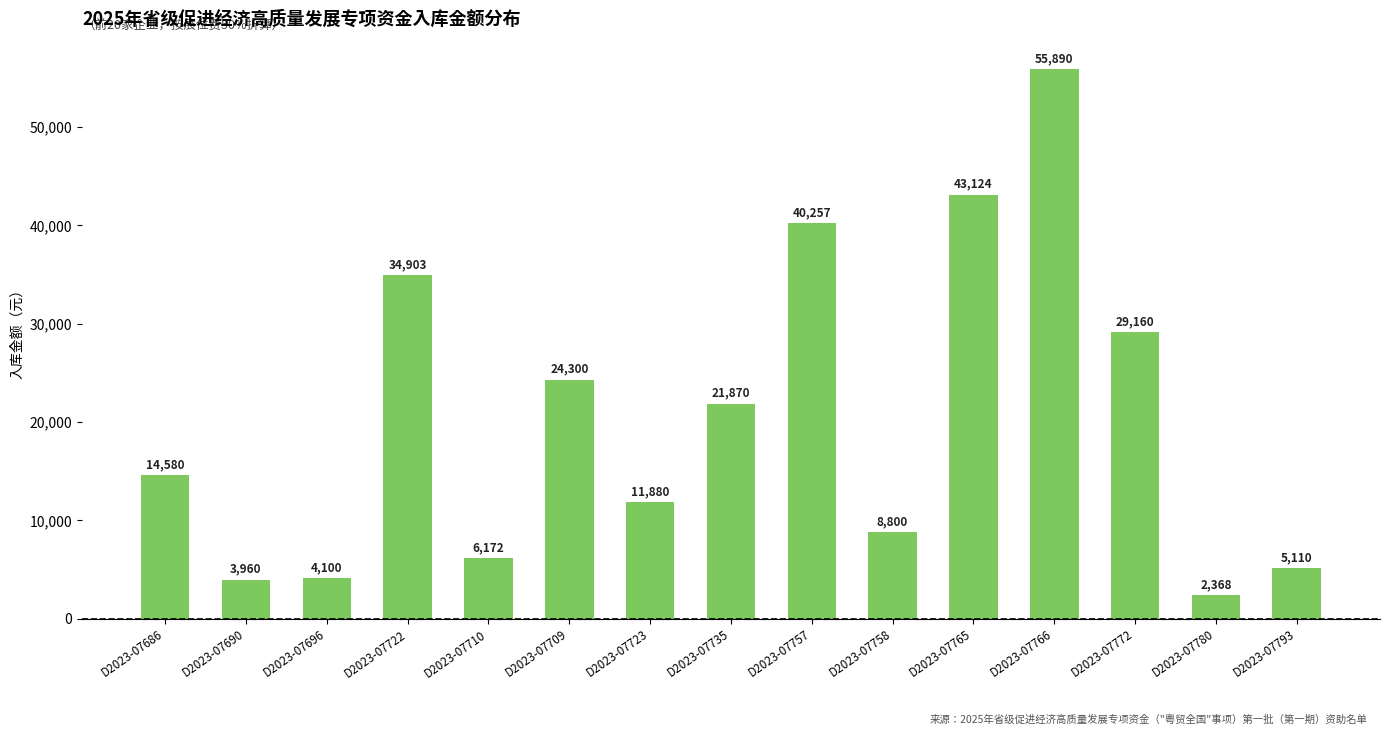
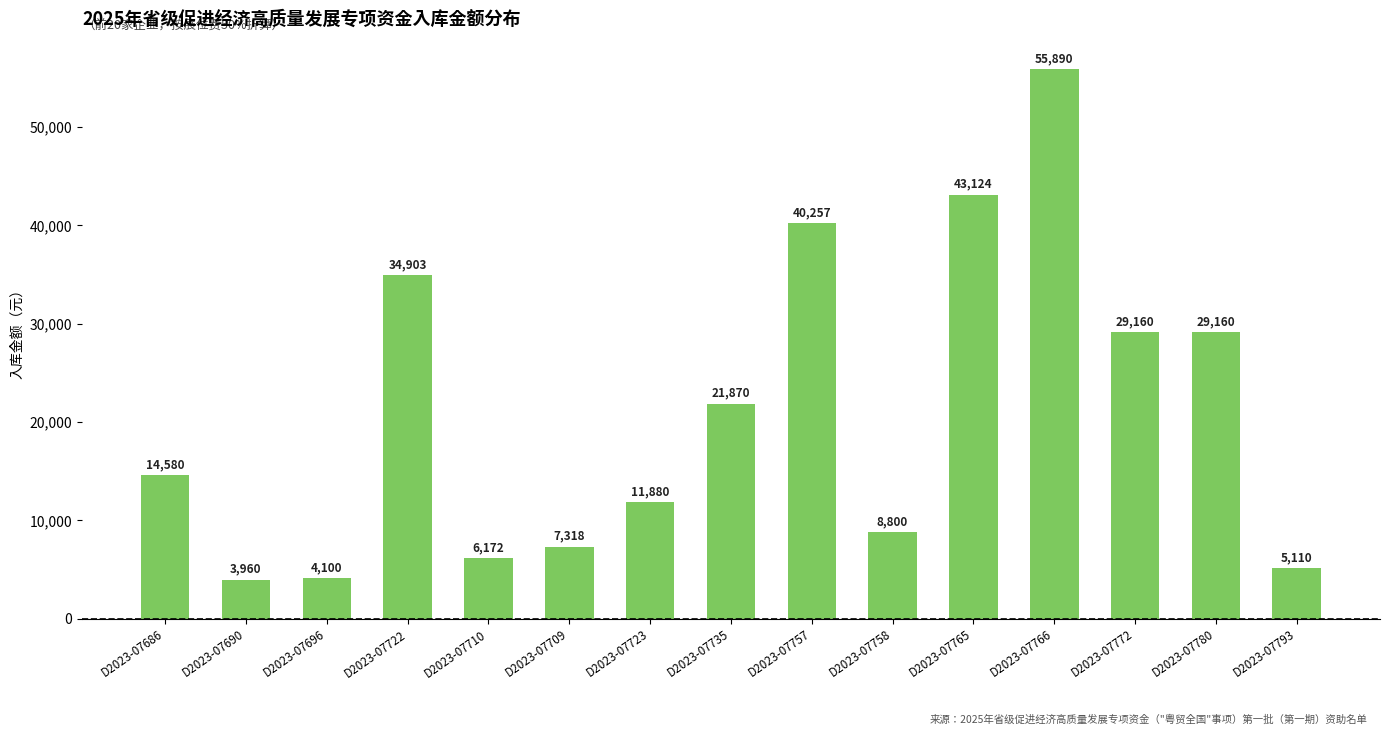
  {
    "D2023-07686": "14,580",
    "D2023-07690": "3,960",
    "D2023-07696": "4,100",
    "D2023-07722": "34,903",
    "D2023-07710": "6,172",
-   "D2023-07709": "24,300",
+   "D2023-07709": "7,318",
    "D2023-07723": "11,880",
    "D2023-07735": "21,870",
    "D2023-07757": "40,257",
    "D2023-07758": "8,800",
    "D2023-07765": "43,124",
    "D2023-07766": "55,890",
    "D2023-07772": "29,160",
-   "D2023-07780": "2,368",
+   "D2023-07780": "29,160",
    "D2023-07793": "5,110"
  }
